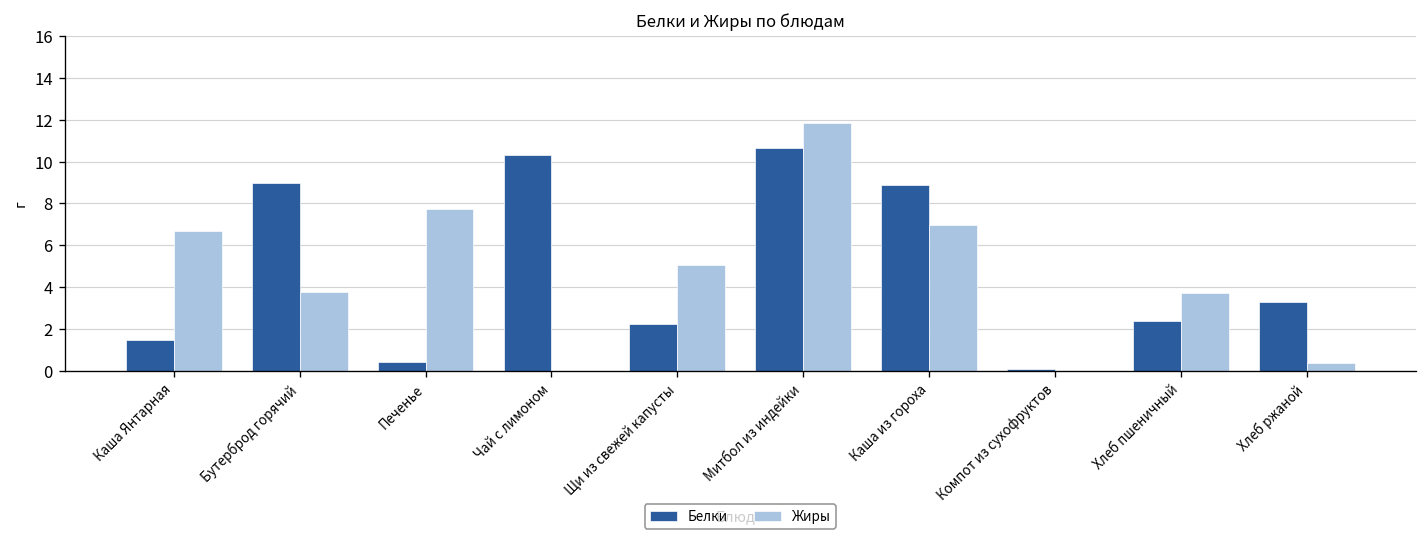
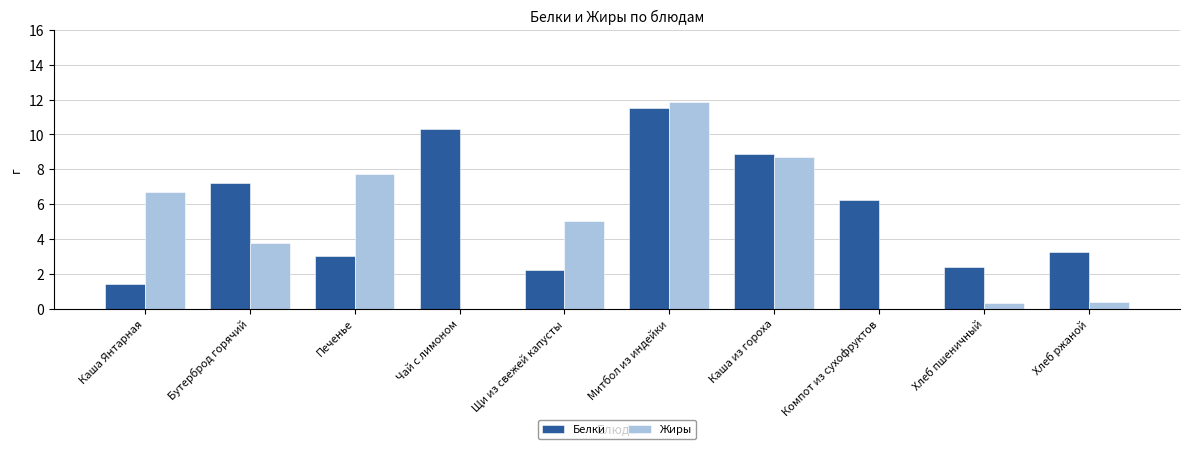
  {
    "Белки": {
      "Каша Янтарная": 1.4,
-     "Бутерброд горячий": 9.0,
-     "Печенье": 0.4,
+     "Бутерброд горячий": 7.2,
+     "Печенье": 3.0,
      "Чай с лимоном": 10.3,
      "Щи из свежей капусты": 2.2,
-     "Митбол из индейки": 10.6,
+     "Митбол из индейки": 11.5,
      "Каша из гороха": 8.9,
-     "Компот из сухофруктов": 0.1,
+     "Компот из сухофруктов": 6.2,
      "Хлеб пшеничный": 2.4,
      "Хлеб ржаной": 3.3
    },
    "Жиры": {
      "Каша Янтарная": 6.7,
      "Бутерброд горячий": 3.8,
      "Печенье": 7.7,
      "Чай с лимоном": 0.0,
      "Щи из свежей капусты": 5.0,
      "Митбол из индейки": 11.9,
-     "Каша из гороха": 7.0,
+     "Каша из гороха": 8.7,
      "Компот из сухофруктов": 0.0,
-     "Хлеб пшеничный": 3.7,
+     "Хлеб пшеничный": 0.3,
      "Хлеб ржаной": 0.4
    }
  }
